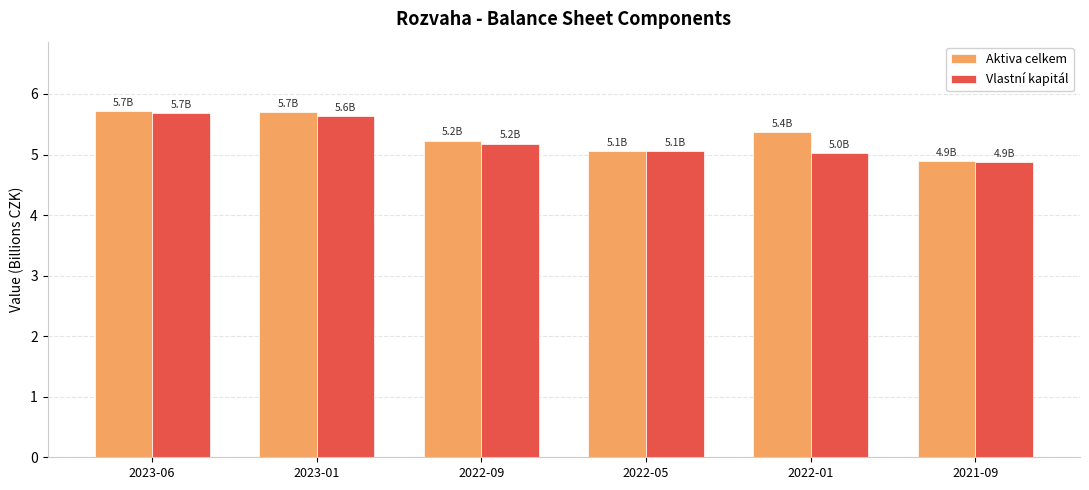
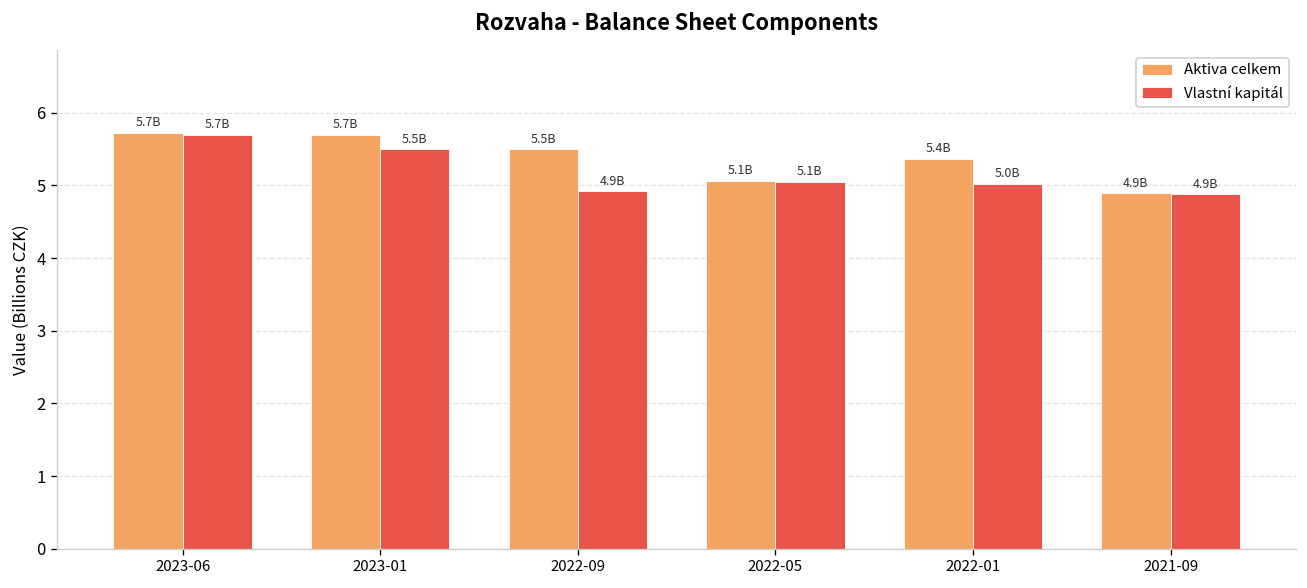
  {
    "Aktiva celkem": {
      "2023-06": "5.7B",
      "2023-01": "5.7B",
-     "2022-09": "5.2B",
+     "2022-09": "5.5B",
      "2022-05": "5.1B",
      "2022-01": "5.4B",
      "2021-09": "4.9B"
    },
    "Vlastní kapitál": {
      "2023-06": "5.7B",
-     "2023-01": "5.6B",
-     "2022-09": "5.2B",
+     "2023-01": "5.5B",
+     "2022-09": "4.9B",
      "2022-05": "5.1B",
      "2022-01": "5.0B",
      "2021-09": "4.9B"
    }
  }
